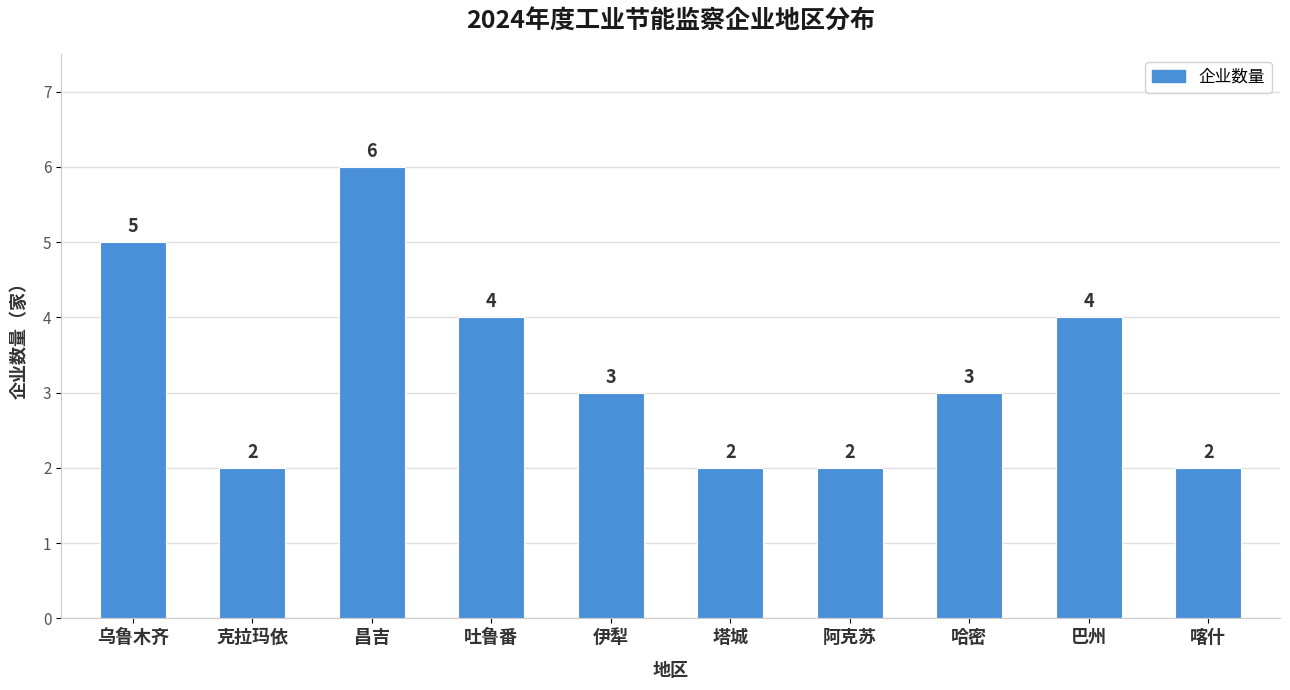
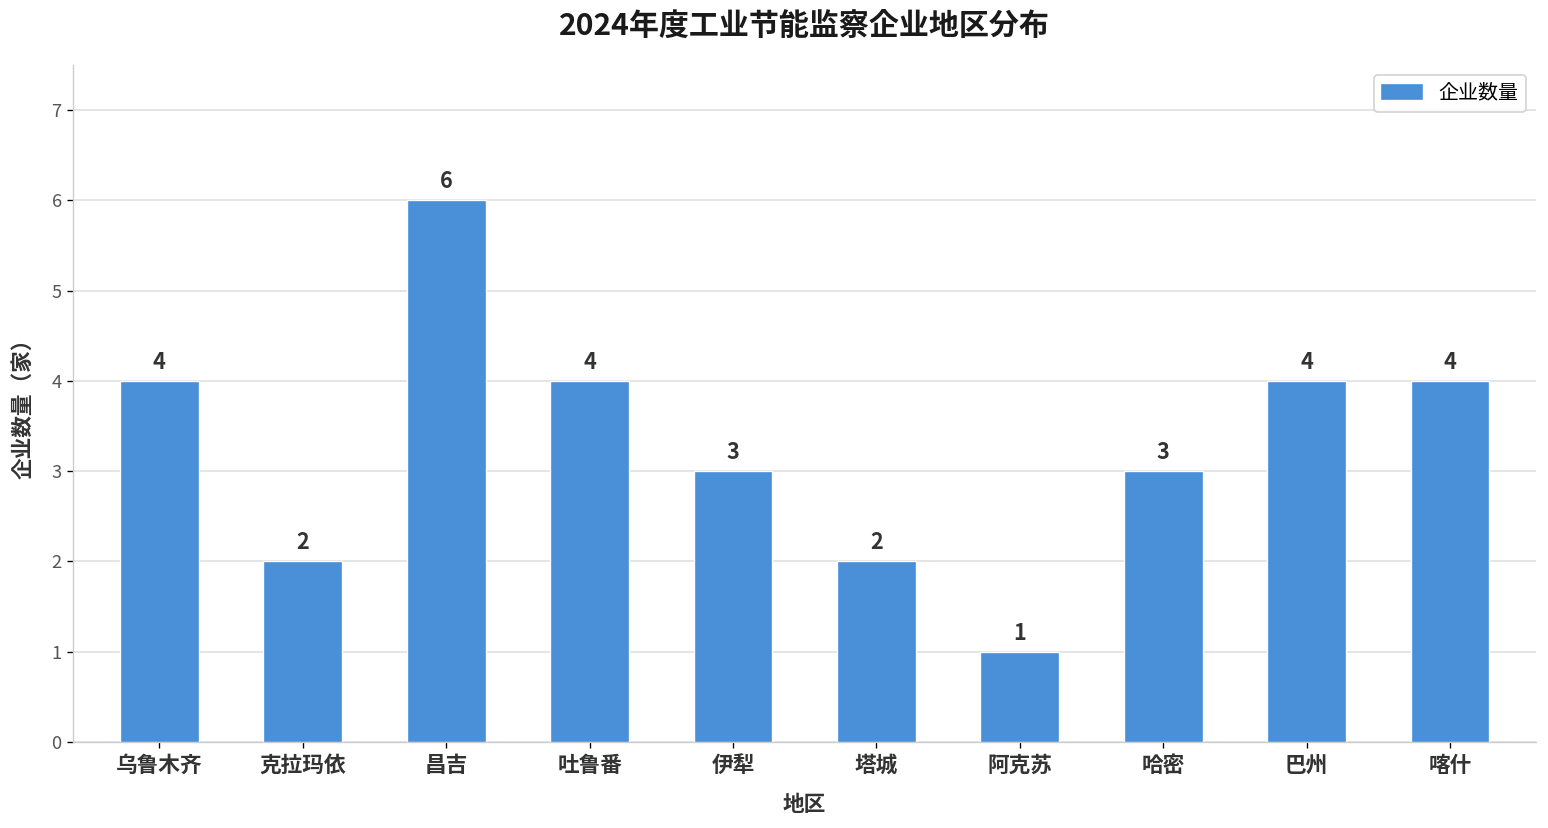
  {
-   "乌鲁木齐": 5,
+   "乌鲁木齐": 4,
    "克拉玛依": 2,
    "昌吉": 6,
    "吐鲁番": 4,
    "伊犁": 3,
    "塔城": 2,
-   "阿克苏": 2,
+   "阿克苏": 1,
    "哈密": 3,
    "巴州": 4,
-   "喀什": 2
+   "喀什": 4
  }
